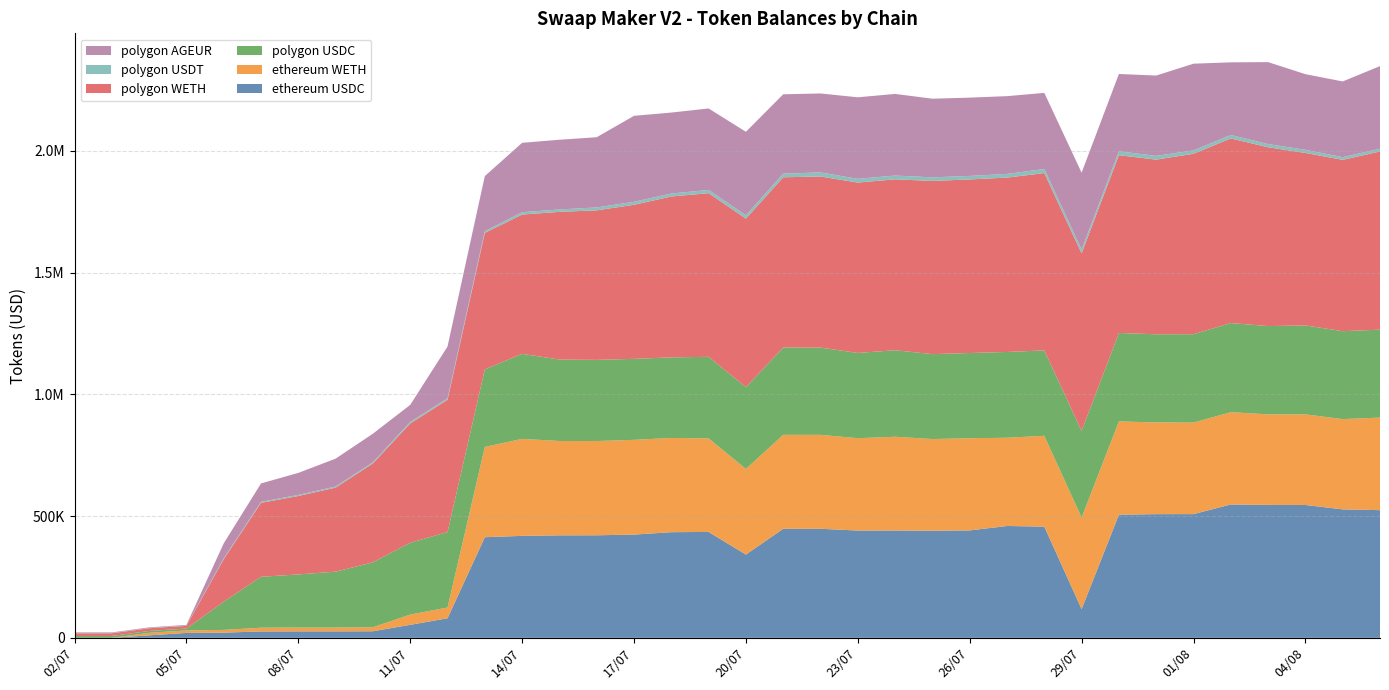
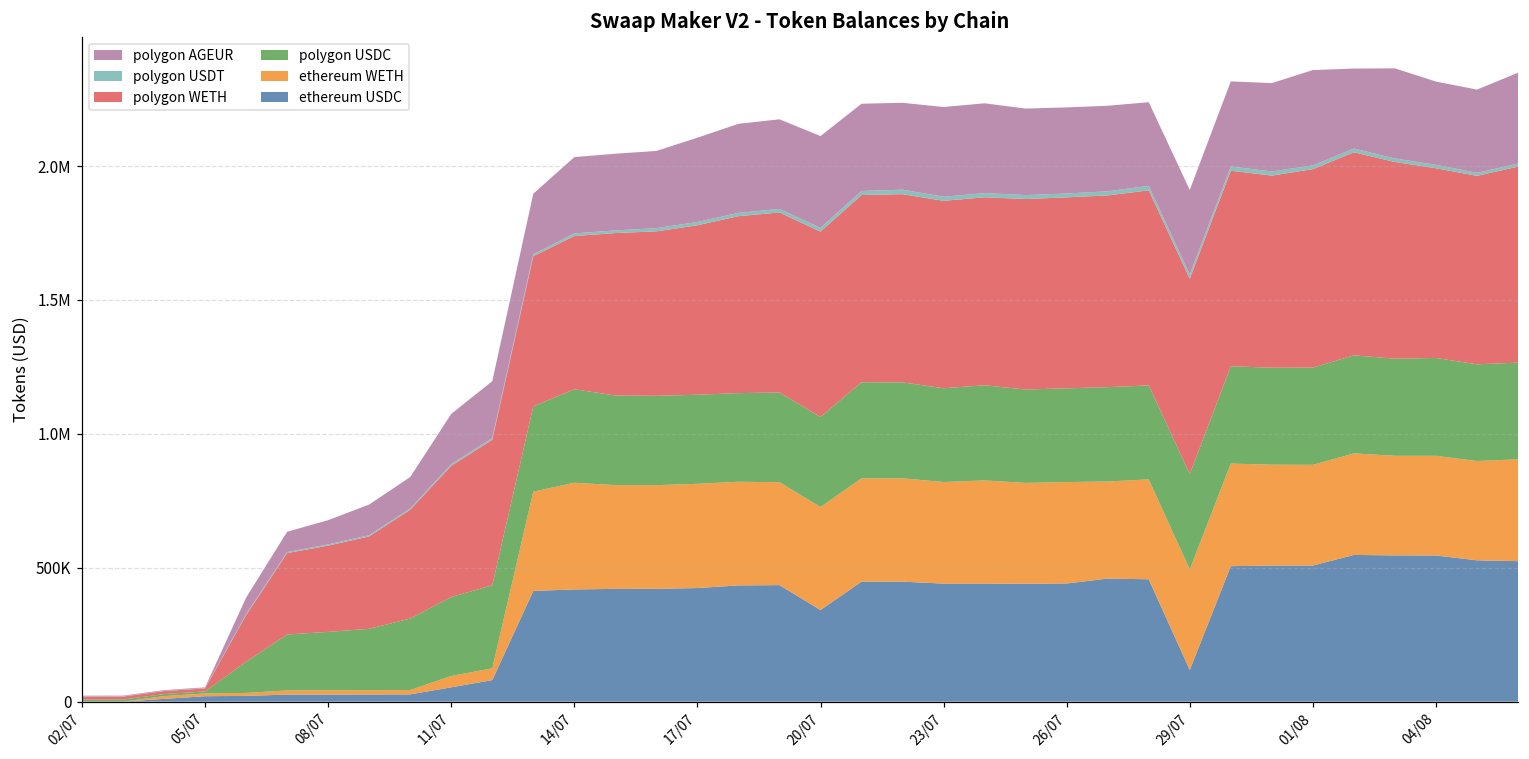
  {
    "ethereum USDC": {
      "08/07": 30000,
      "11/07": 50000,
      "14/07": 420000,
      "17/07": 420000,
      "20/07": 340000,
      "23/07": 440000,
      "26/07": 440000,
      "29/07": 120000,
      "01/08": 510000,
      "04/08": 550000
    },
    "ethereum WETH": {
      "08/07": 20000,
      "11/07": 40000,
      "14/07": 400000,
      "17/07": 390000,
-     "20/07": 350000,
+     "20/07": 380000,
      "23/07": 380000,
      "26/07": 380000,
      "29/07": 380000,
      "01/08": 380000,
      "04/08": 370000
    },
    "polygon USDC": {
      "08/07": 220000,
      "11/07": 300000,
      "14/07": 350000,
      "17/07": 330000,
      "20/07": 340000,
      "23/07": 350000,
      "26/07": 350000,
      "29/07": 360000,
      "01/08": 360000,
      "04/08": 370000
    },
    "polygon WETH": {
      "17/07": 630000,
      "20/07": 690000,
      "23/07": 700000,
      "26/07": 710000,
      "29/07": 730000,
      "01/08": 740000,
      "04/08": 710000
    },
    "polygon USDT": {
      "17/07": 10000,
      "20/07": 10000,
      "23/07": 20000,
      "26/07": 10000,
      "29/07": 20000,
      "01/08": 10000,
      "04/08": 10000
    },
    "polygon AGEUR": {
      "08/07": 90000,
-     "11/07": 70000,
+     "11/07": 190000,
      "14/07": 290000,
-     "17/07": 350000,
+     "17/07": 310000,
      "20/07": 340000,
      "23/07": 330000,
      "26/07": 320000,
      "29/07": 320000,
      "01/08": 360000,
      "04/08": 310000
    }
  }
